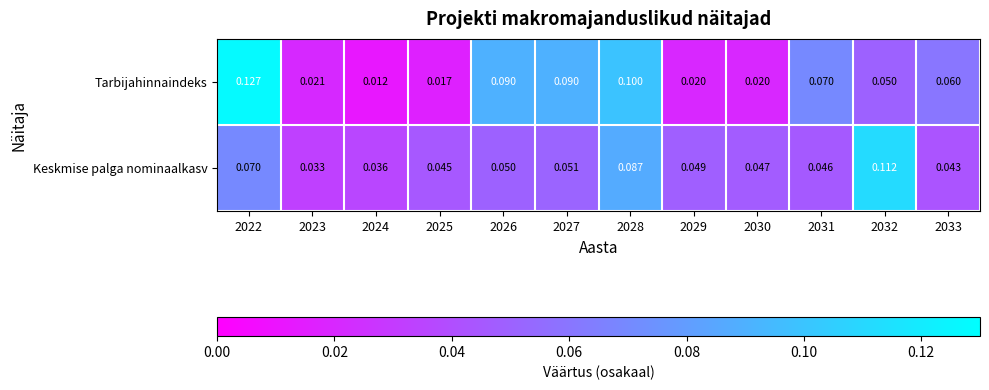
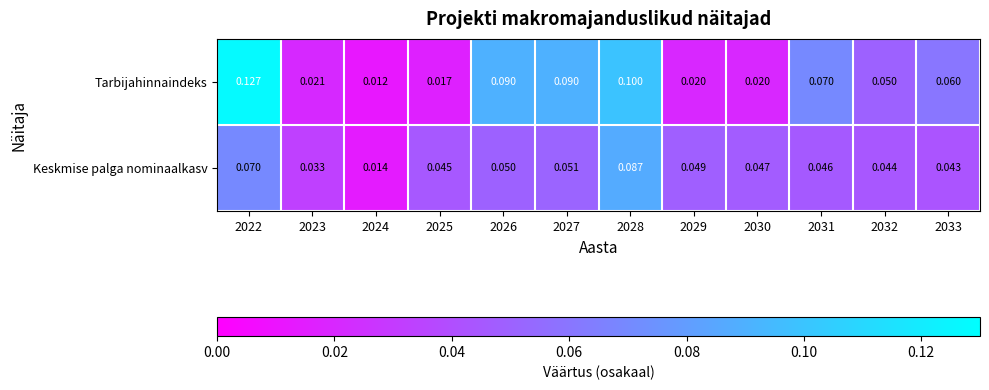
  {
    "Tarbijahinnaindeks": {
      "2022": 0.127,
      "2023": 0.021,
      "2024": 0.012,
      "2025": 0.017,
      "2026": 0.090,
      "2027": 0.090,
      "2028": 0.100,
      "2029": 0.020,
      "2030": 0.020,
      "2031": 0.070,
      "2032": 0.050,
      "2033": 0.060
    },
    "Keskmise palga nominaalkasv": {
      "2022": 0.070,
      "2023": 0.033,
-     "2024": 0.036,
+     "2024": 0.014,
      "2025": 0.045,
      "2026": 0.050,
      "2027": 0.051,
      "2028": 0.087,
      "2029": 0.049,
      "2030": 0.047,
      "2031": 0.046,
-     "2032": 0.112,
+     "2032": 0.044,
      "2033": 0.043
    }
  }
